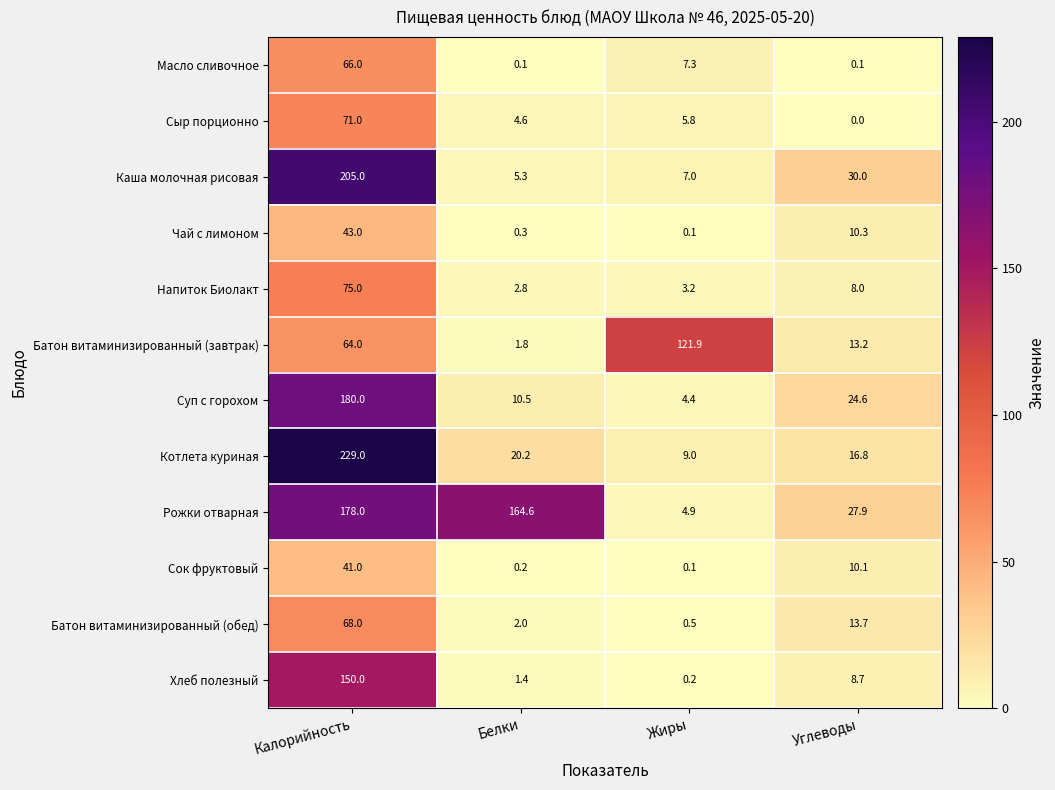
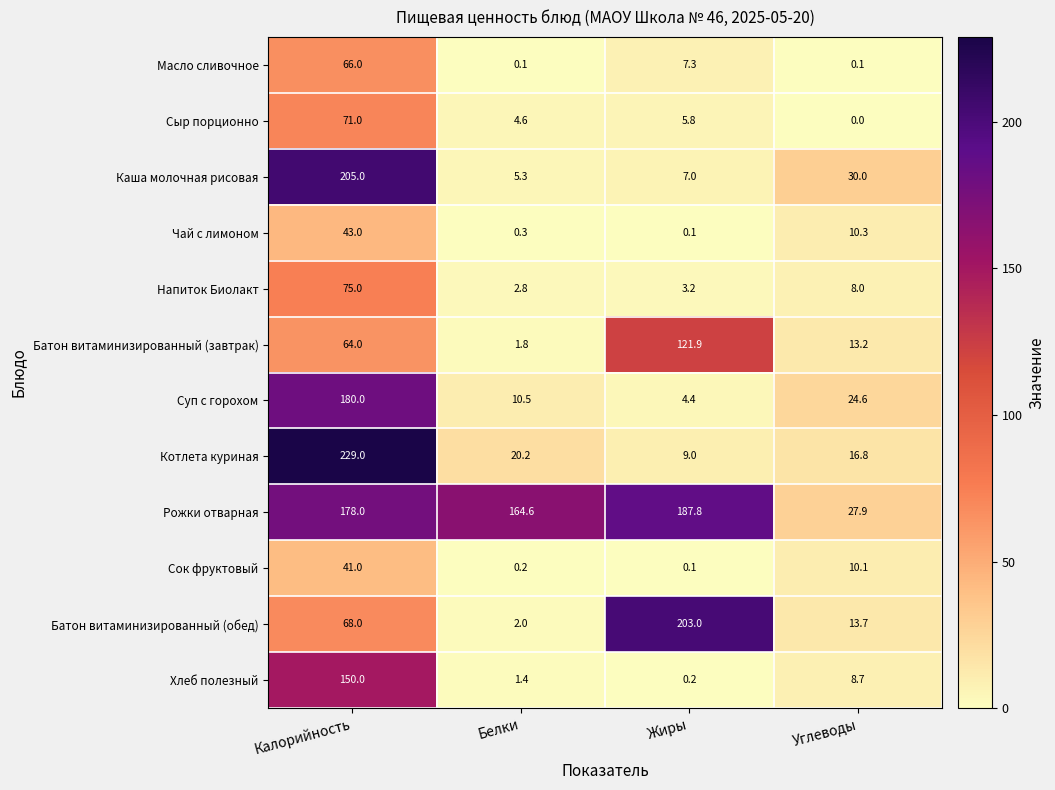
  {
    "Масло сливочное": {
      "Калорийность": 66.0,
      "Белки": 0.1,
      "Жиры": 7.3,
      "Углеводы": 0.1
    },
    "Сыр порционно": {
      "Калорийность": 71.0,
      "Белки": 4.6,
      "Жиры": 5.8,
      "Углеводы": 0.0
    },
    "Каша молочная рисовая": {
      "Калорийность": 205.0,
      "Белки": 5.3,
      "Жиры": 7.0,
      "Углеводы": 30.0
    },
    "Чай с лимоном": {
      "Калорийность": 43.0,
      "Белки": 0.3,
      "Жиры": 0.1,
      "Углеводы": 10.3
    },
    "Напиток Биолакт": {
      "Калорийность": 75.0,
      "Белки": 2.8,
      "Жиры": 3.2,
      "Углеводы": 8.0
    },
    "Батон витаминизированный (завтрак)": {
      "Калорийность": 64.0,
      "Белки": 1.8,
      "Жиры": 121.9,
      "Углеводы": 13.2
    },
    "Суп с горохом": {
      "Калорийность": 180.0,
      "Белки": 10.5,
      "Жиры": 4.4,
      "Углеводы": 24.6
    },
    "Котлета куриная": {
      "Калорийность": 229.0,
      "Белки": 20.2,
      "Жиры": 9.0,
      "Углеводы": 16.8
    },
    "Рожки отварная": {
      "Калорийность": 178.0,
      "Белки": 164.6,
-     "Жиры": 4.9,
+     "Жиры": 187.8,
      "Углеводы": 27.9
    },
    "Сок фруктовый": {
      "Калорийность": 41.0,
      "Белки": 0.2,
      "Жиры": 0.1,
      "Углеводы": 10.1
    },
    "Батон витаминизированный (обед)": {
      "Калорийность": 68.0,
      "Белки": 2.0,
-     "Жиры": 0.5,
+     "Жиры": 203.0,
      "Углеводы": 13.7
    },
    "Хлеб полезный": {
      "Калорийность": 150.0,
      "Белки": 1.4,
      "Жиры": 0.2,
      "Углеводы": 8.7
    }
  }
